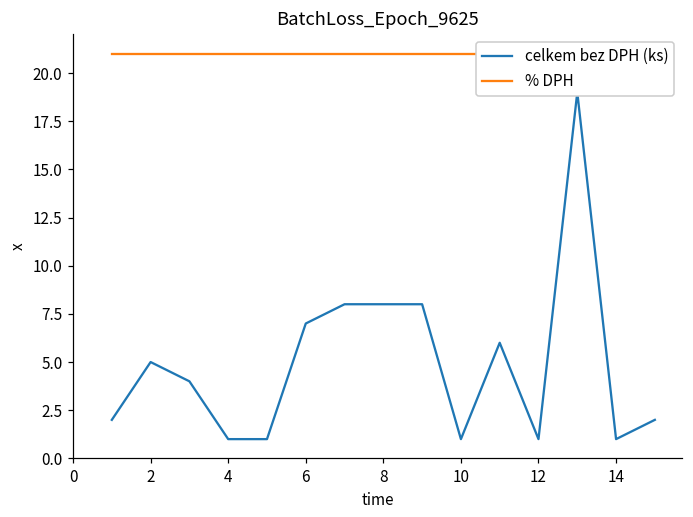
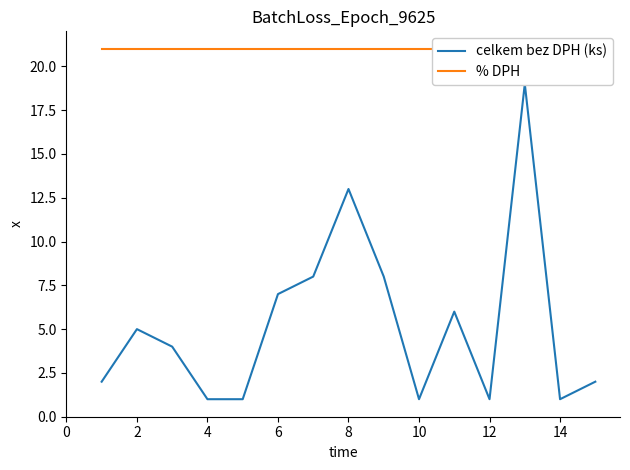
  {
    "celkem bez DPH (ks)": {
      "2": 5,
      "4": 1,
      "6": 7,
-     "8": 8,
+     "8": 13,
      "10": 1,
      "12": 1,
      "14": 1
    },
    "% DPH": {
      "2": 21,
      "4": 21,
      "6": 21,
      "8": 21,
      "10": 21
    }
  }
